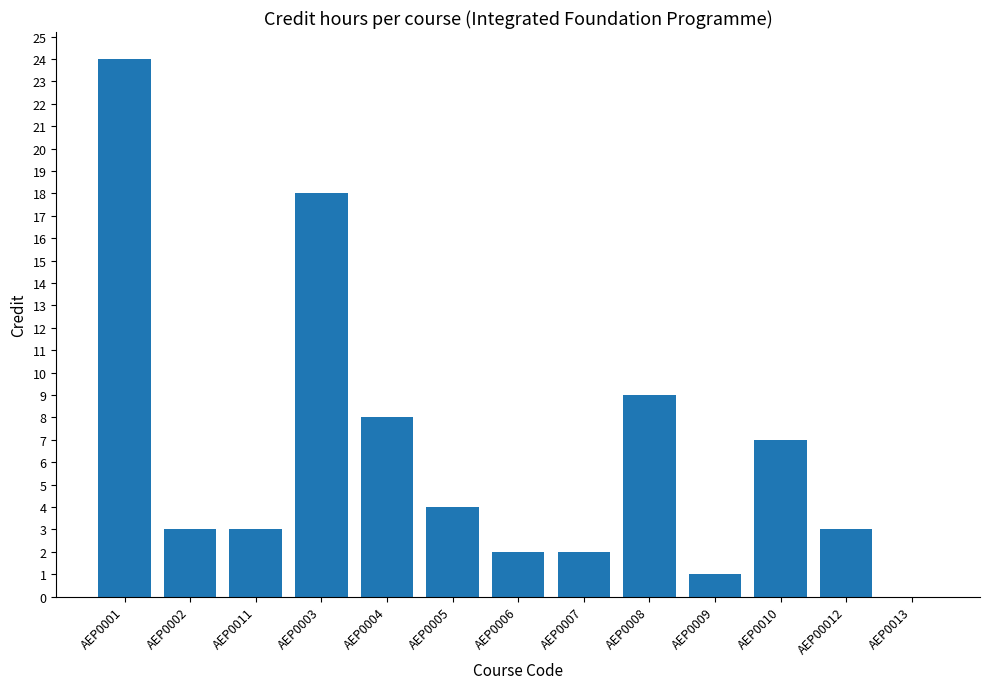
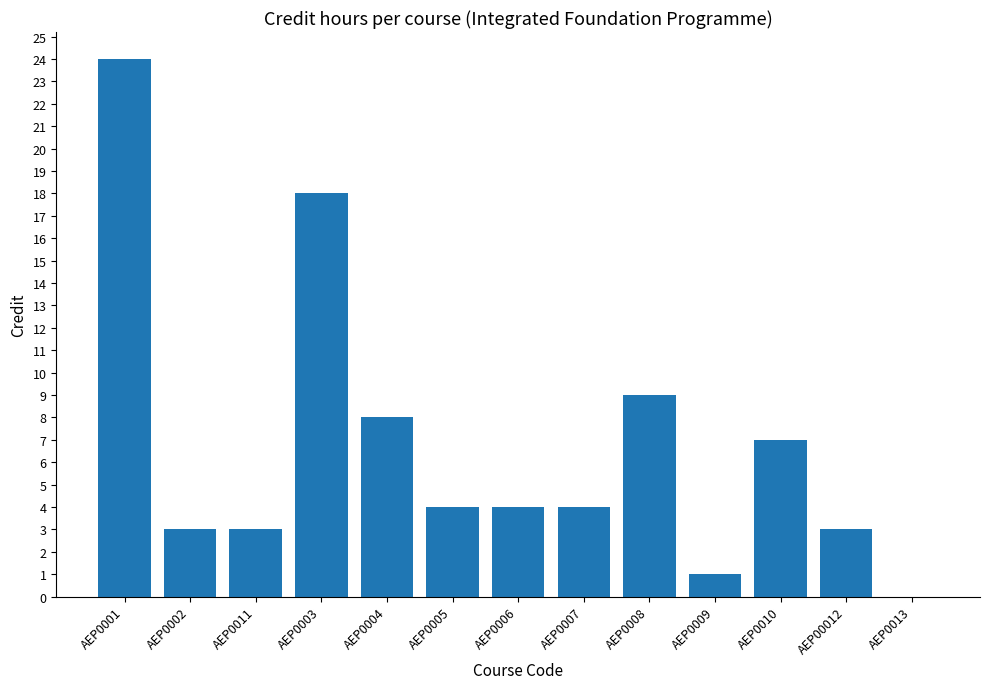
  {
    "AEP0001": 24,
    "AEP0002": 3,
    "AEP0011": 3,
    "AEP0003": 18,
    "AEP0004": 8,
    "AEP0005": 4,
-   "AEP0006": 2,
-   "AEP0007": 2,
+   "AEP0006": 4,
+   "AEP0007": 4,
    "AEP0008": 9,
    "AEP0009": 1,
    "AEP0010": 7,
    "AEP00012": 3,
    "AEP0013": 0
  }
